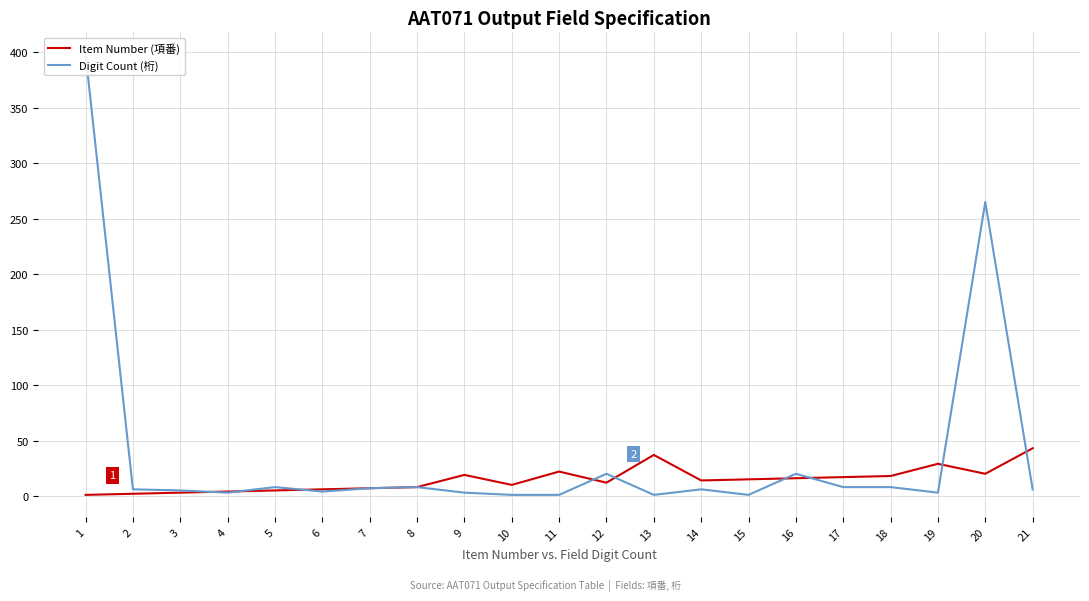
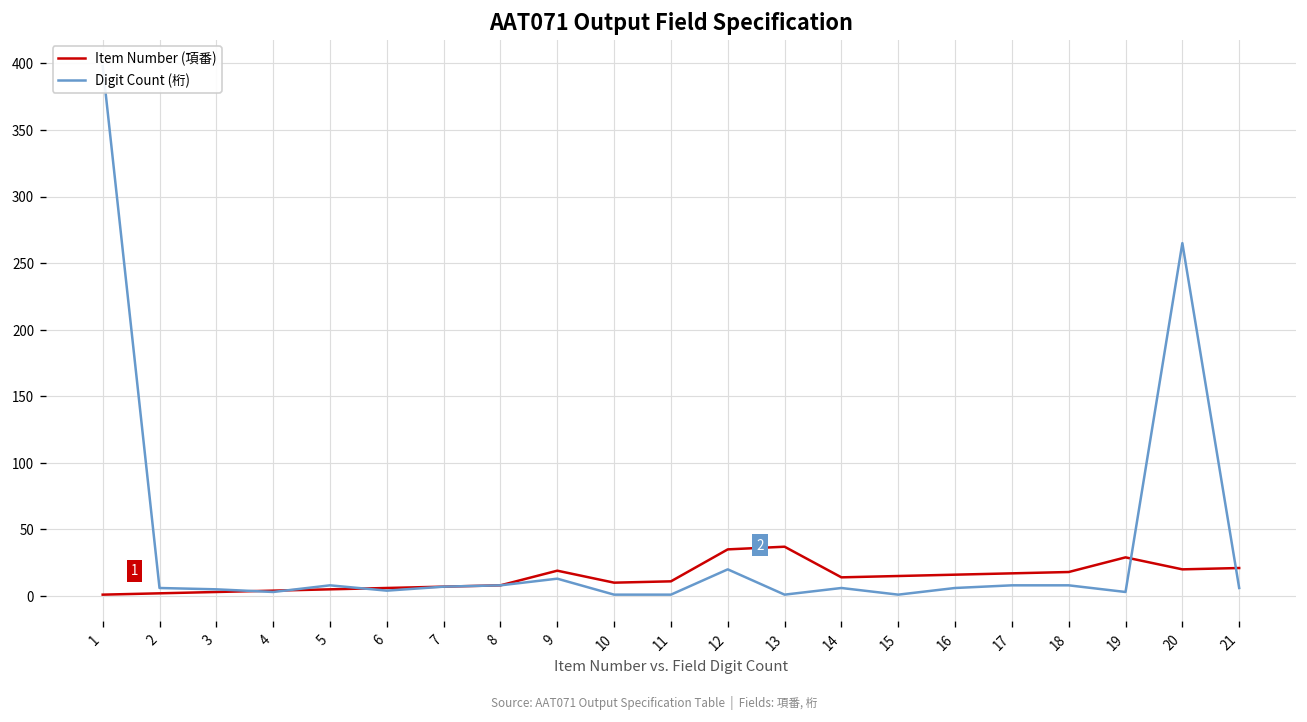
  {
    "Item Number (項番)": {
      "2": 2,
      "5": 5,
      "9": 19,
      "10": 10,
-     "11": 22,
-     "12": 12,
+     "11": 11,
+     "12": 35,
      "14": 14,
      "15": 15,
      "16": 16,
      "17": 17,
      "18": 18,
      "19": 29,
      "20": 20,
-     "21": 43
+     "21": 21
    },
    "Digit Count (桁)": {
      "5": 8,
-     "9": 3,
+     "9": 13,
      "10": 1,
      "11": 1,
      "12": 20,
      "13": 1,
      "14": 6,
      "15": 1,
-     "16": 20,
+     "16": 6,
      "17": 8,
      "18": 8,
      "19": 3,
      "20": 265,
      "21": 6
    }
  }
